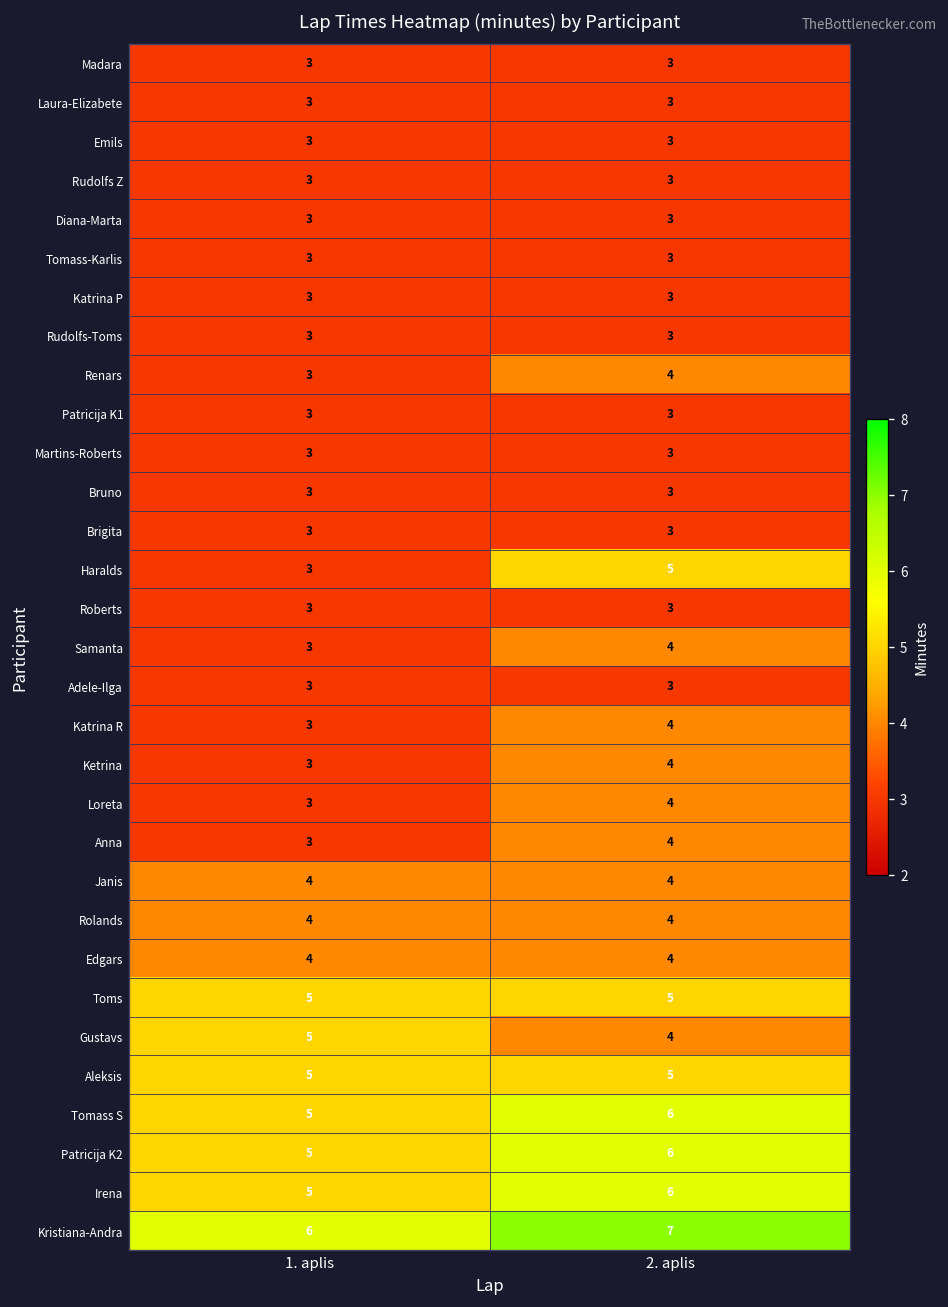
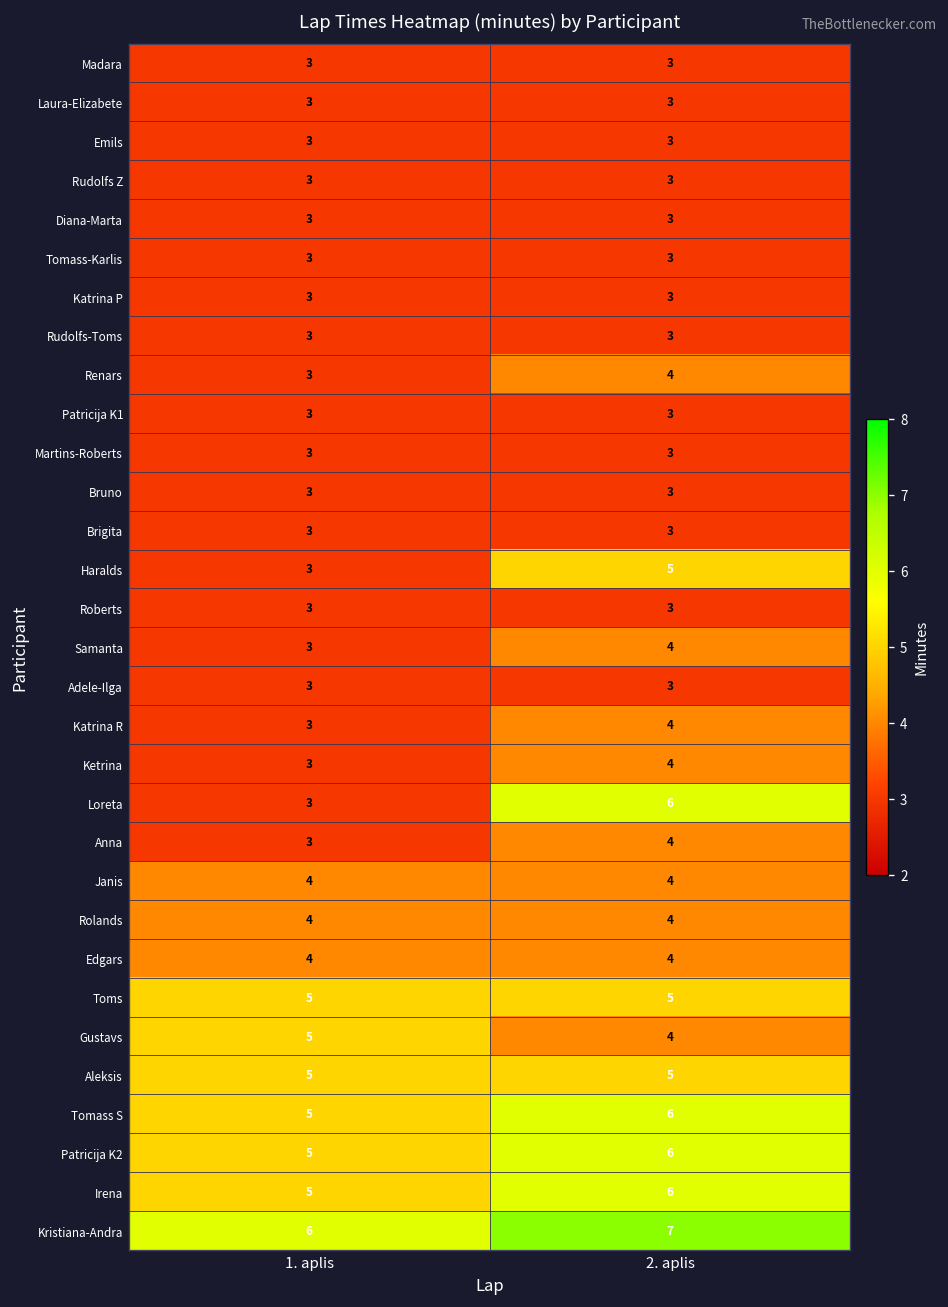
  {
    "Madara": {
      "1. aplis": 3,
      "2. aplis": 3
    },
    "Laura-Elizabete": {
      "1. aplis": 3,
      "2. aplis": 3
    },
    "Emils": {
      "1. aplis": 3,
      "2. aplis": 3
    },
    "Rudolfs Z": {
      "1. aplis": 3,
      "2. aplis": 3
    },
    "Diana-Marta": {
      "1. aplis": 3,
      "2. aplis": 3
    },
    "Tomass-Karlis": {
      "1. aplis": 3,
      "2. aplis": 3
    },
    "Katrina P": {
      "1. aplis": 3,
      "2. aplis": 3
    },
    "Rudolfs-Toms": {
      "1. aplis": 3,
      "2. aplis": 3
    },
    "Renars": {
      "1. aplis": 3,
      "2. aplis": 4
    },
    "Patricija K1": {
      "1. aplis": 3,
      "2. aplis": 3
    },
    "Martins-Roberts": {
      "1. aplis": 3,
      "2. aplis": 3
    },
    "Bruno": {
      "1. aplis": 3,
      "2. aplis": 3
    },
    "Brigita": {
      "1. aplis": 3,
      "2. aplis": 3
    },
    "Haralds": {
      "1. aplis": 3,
      "2. aplis": 5
    },
    "Roberts": {
      "1. aplis": 3,
      "2. aplis": 3
    },
    "Samanta": {
      "1. aplis": 3,
      "2. aplis": 4
    },
    "Adele-Ilga": {
      "1. aplis": 3,
      "2. aplis": 3
    },
    "Katrina R": {
      "1. aplis": 3,
      "2. aplis": 4
    },
    "Ketrina": {
      "1. aplis": 3,
      "2. aplis": 4
    },
    "Loreta": {
      "1. aplis": 3,
-     "2. aplis": 4
+     "2. aplis": 6
    },
    "Anna": {
      "1. aplis": 3,
      "2. aplis": 4
    },
    "Janis": {
      "1. aplis": 4,
      "2. aplis": 4
    },
    "Rolands": {
      "1. aplis": 4,
      "2. aplis": 4
    },
    "Edgars": {
      "1. aplis": 4,
      "2. aplis": 4
    },
    "Toms": {
      "1. aplis": 5,
      "2. aplis": 5
    },
    "Gustavs": {
      "1. aplis": 5,
      "2. aplis": 4
    },
    "Aleksis": {
      "1. aplis": 5,
      "2. aplis": 5
    },
    "Tomass S": {
      "1. aplis": 5,
      "2. aplis": 6
    },
    "Patricija K2": {
      "1. aplis": 5,
      "2. aplis": 6
    },
    "Irena": {
      "1. aplis": 5,
      "2. aplis": 6
    },
    "Kristiana-Andra": {
      "1. aplis": 6,
      "2. aplis": 7
    }
  }
